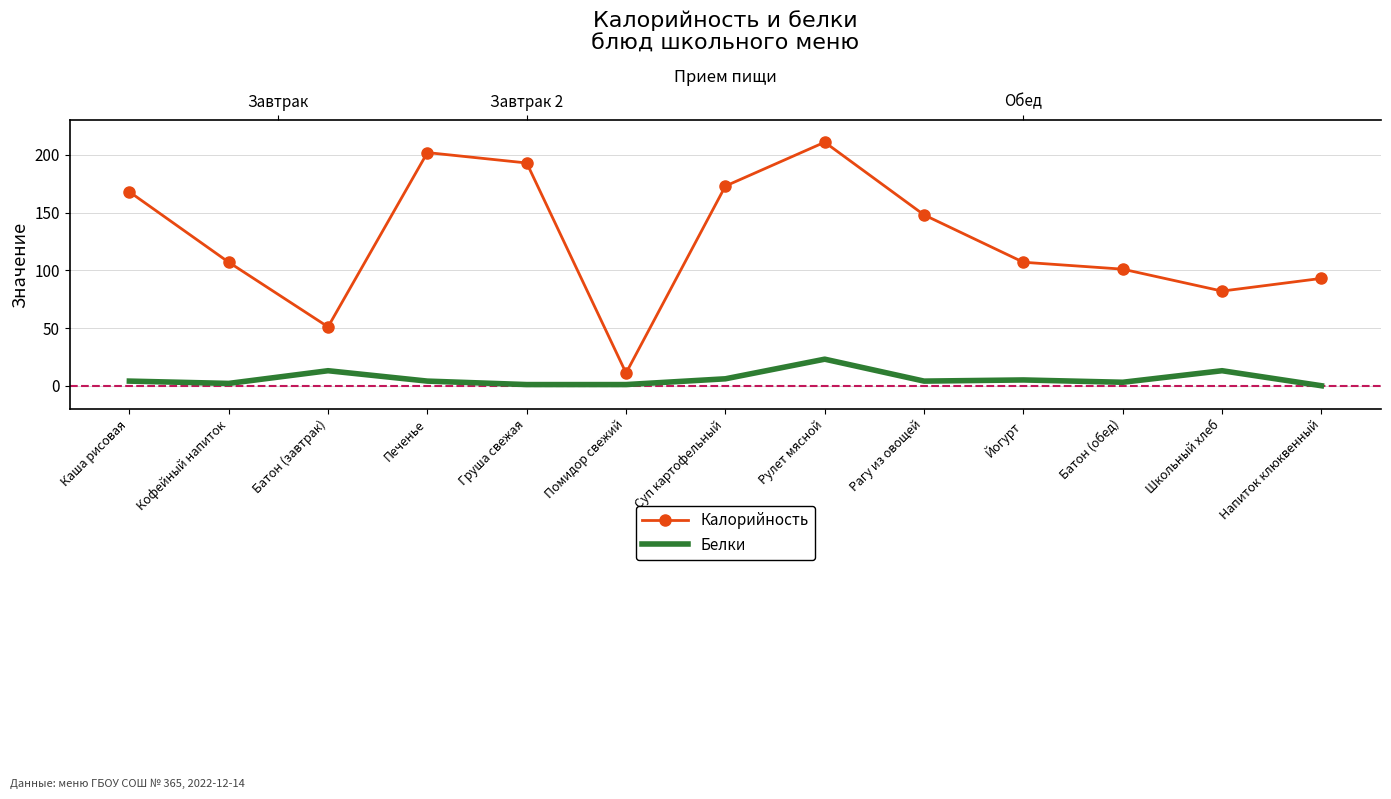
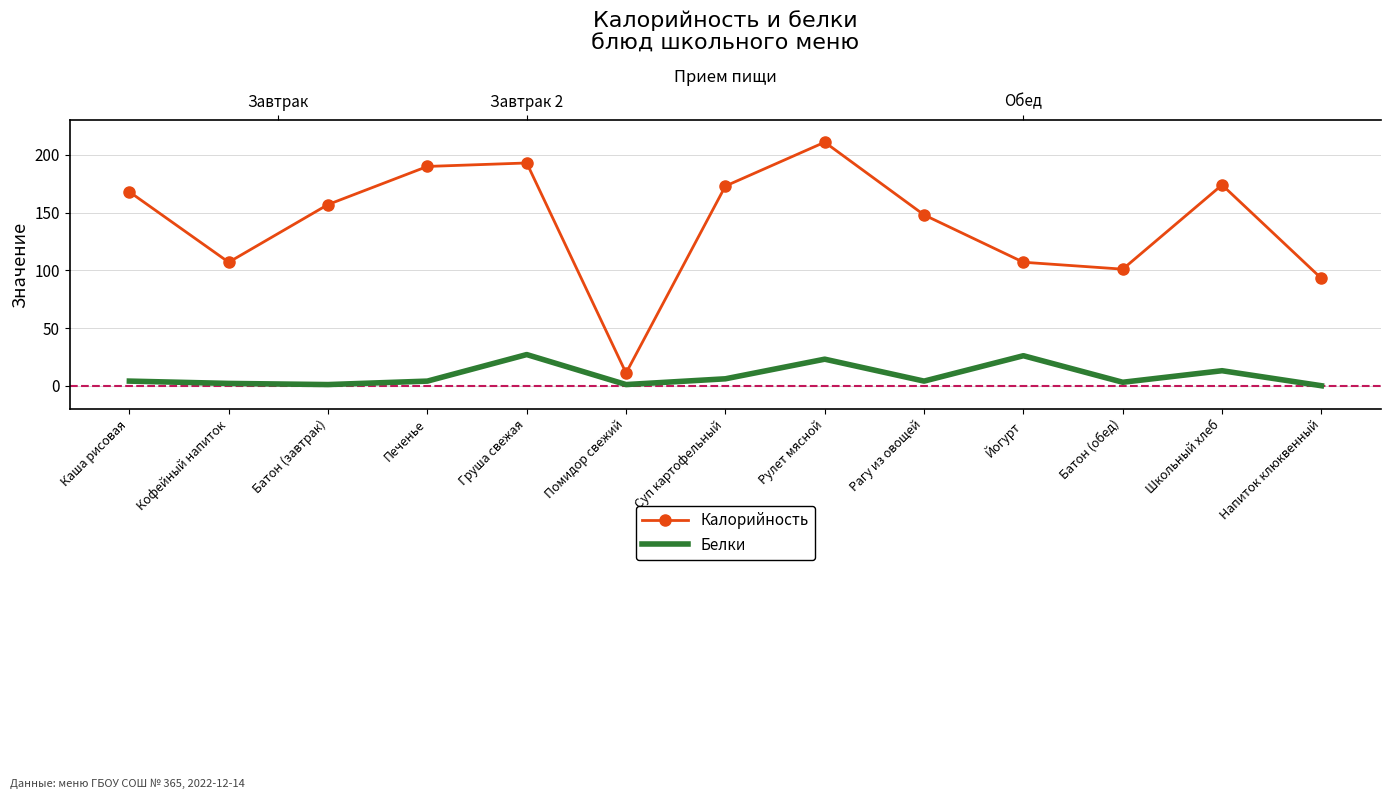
  {
    "Калорийность": {
      "Каша рисовая": 168,
      "Кофейный напиток": 107,
-     "Батон (завтрак)": 51,
-     "Печенье": 202,
+     "Батон (завтрак)": 157,
+     "Печенье": 190,
      "Груша свежая": 193,
      "Помидор свежий": 11,
      "Суп картофельный": 173,
      "Рулет мясной": 211,
      "Рагу из овощей": 148,
      "Йогурт": 107,
      "Батон (обед)": 101,
-     "Школьный хлеб": 82,
+     "Школьный хлеб": 174,
      "Напиток клюквенный": 93
    },
    "Белки": {
      "Каша рисовая": 4,
      "Кофейный напиток": 2,
-     "Батон (завтрак)": 13,
+     "Батон (завтрак)": 1,
      "Печенье": 4,
-     "Груша свежая": 1,
+     "Груша свежая": 27,
      "Помидор свежий": 1,
      "Суп картофельный": 6,
      "Рулет мясной": 23,
      "Рагу из овощей": 4,
-     "Йогурт": 5,
+     "Йогурт": 26,
      "Батон (обед)": 3,
      "Школьный хлеб": 13,
      "Напиток клюквенный": 0
    }
  }
